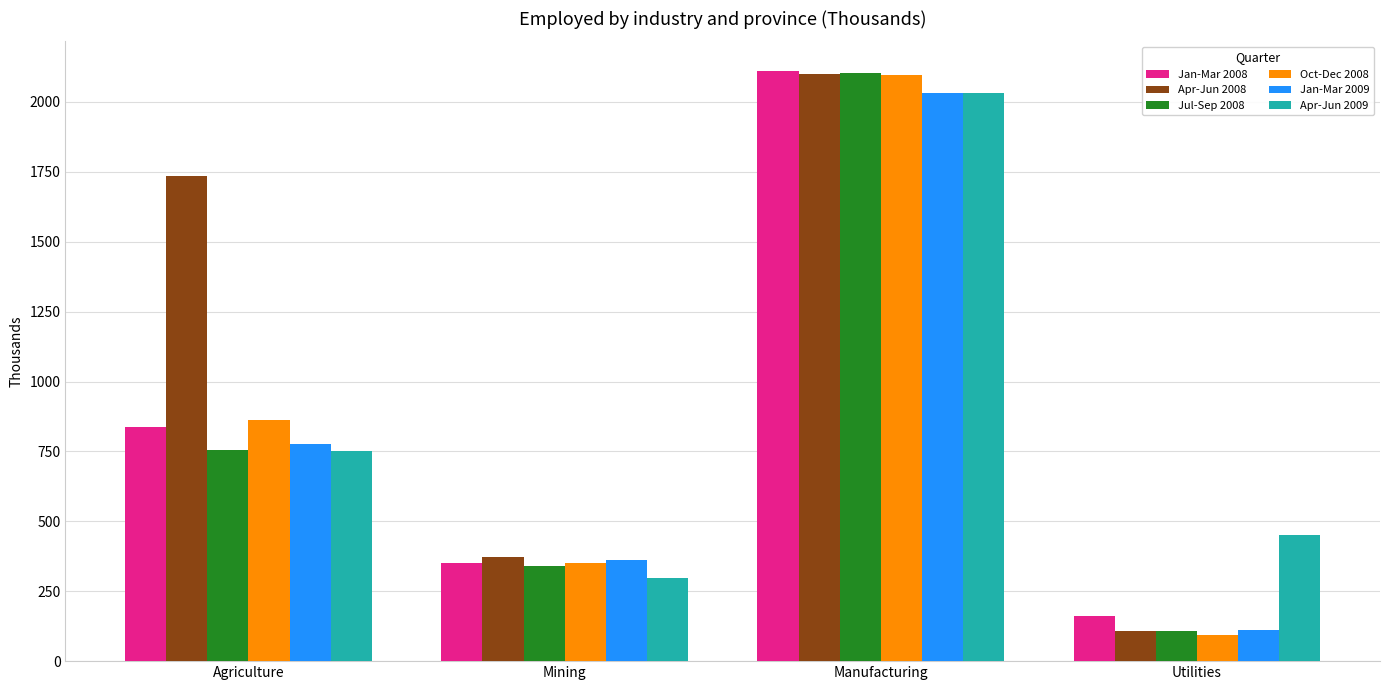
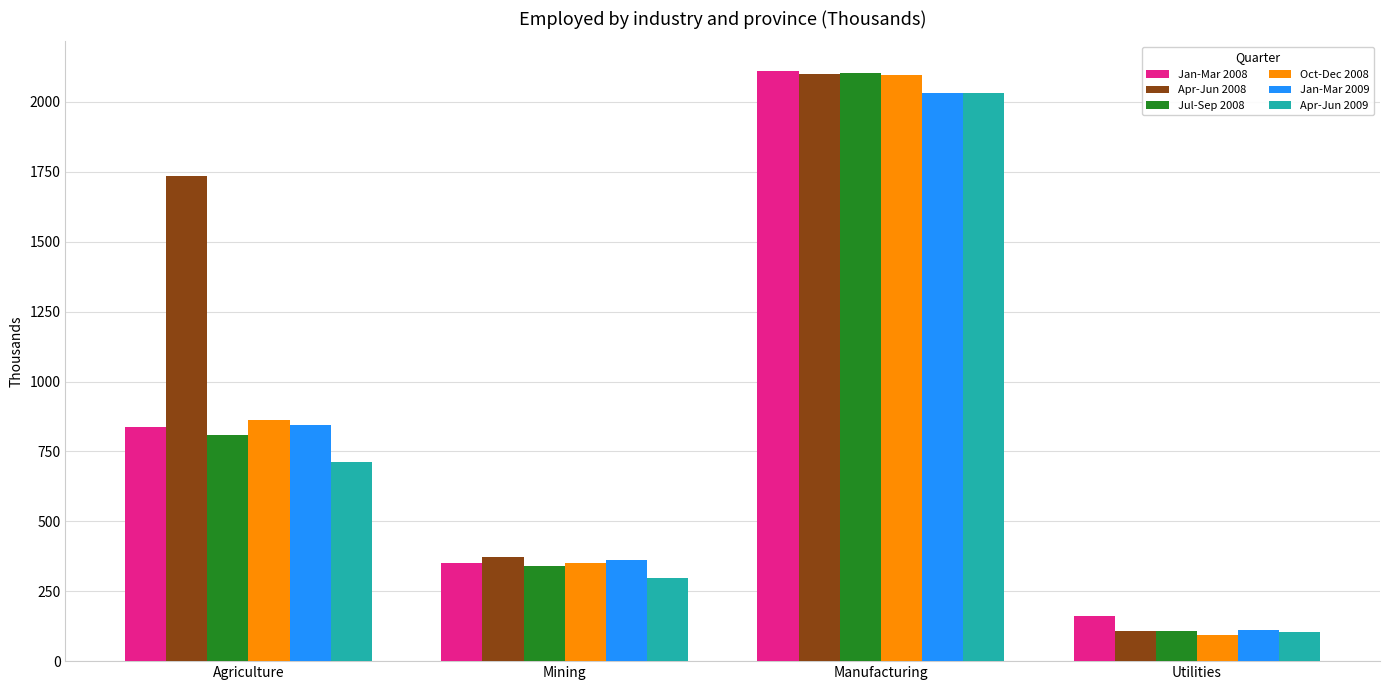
  {
    "Jan-Mar 2008": {
      "Agriculture": 840,
      "Mining": 350,
      "Manufacturing": 2110,
      "Utilities": 160
    },
    "Apr-Jun 2008": {
      "Agriculture": 1730,
      "Mining": 370,
      "Manufacturing": 2100,
      "Utilities": 110
    },
    "Jul-Sep 2008": {
-     "Agriculture": 760,
+     "Agriculture": 810,
      "Mining": 340,
      "Manufacturing": 2100,
      "Utilities": 110
    },
    "Oct-Dec 2008": {
      "Agriculture": 860,
      "Mining": 350,
      "Manufacturing": 2100,
      "Utilities": 90
    },
    "Jan-Mar 2009": {
-     "Agriculture": 780,
+     "Agriculture": 840,
      "Mining": 360,
      "Manufacturing": 2030,
      "Utilities": 110
    },
    "Apr-Jun 2009": {
-     "Agriculture": 750,
+     "Agriculture": 710,
      "Mining": 300,
      "Manufacturing": 2030,
-     "Utilities": 450
+     "Utilities": 100
    }
  }
